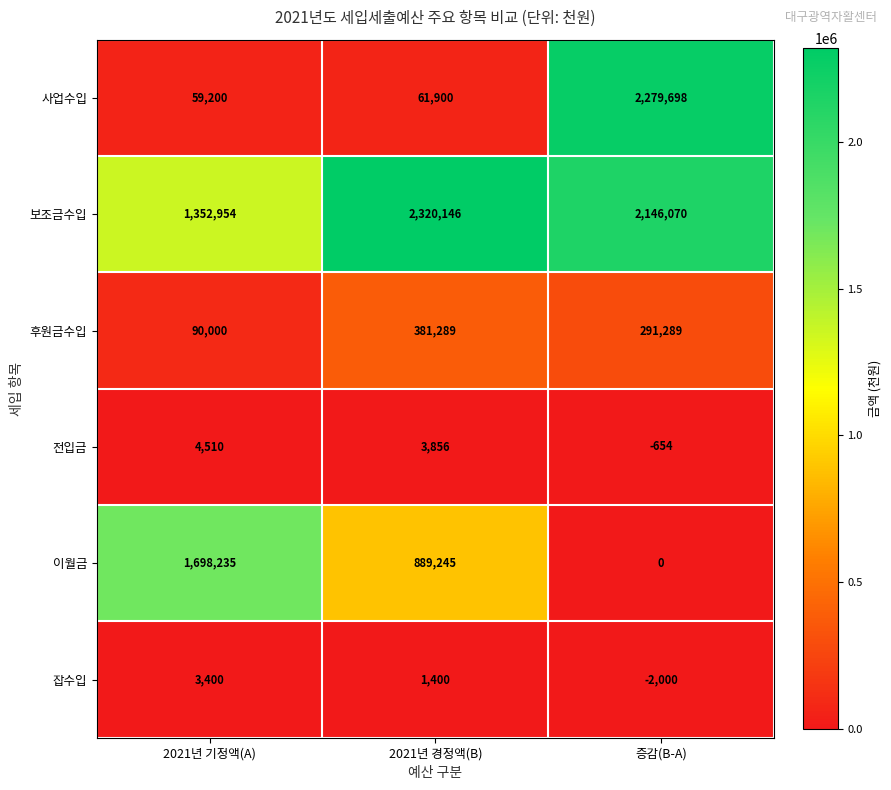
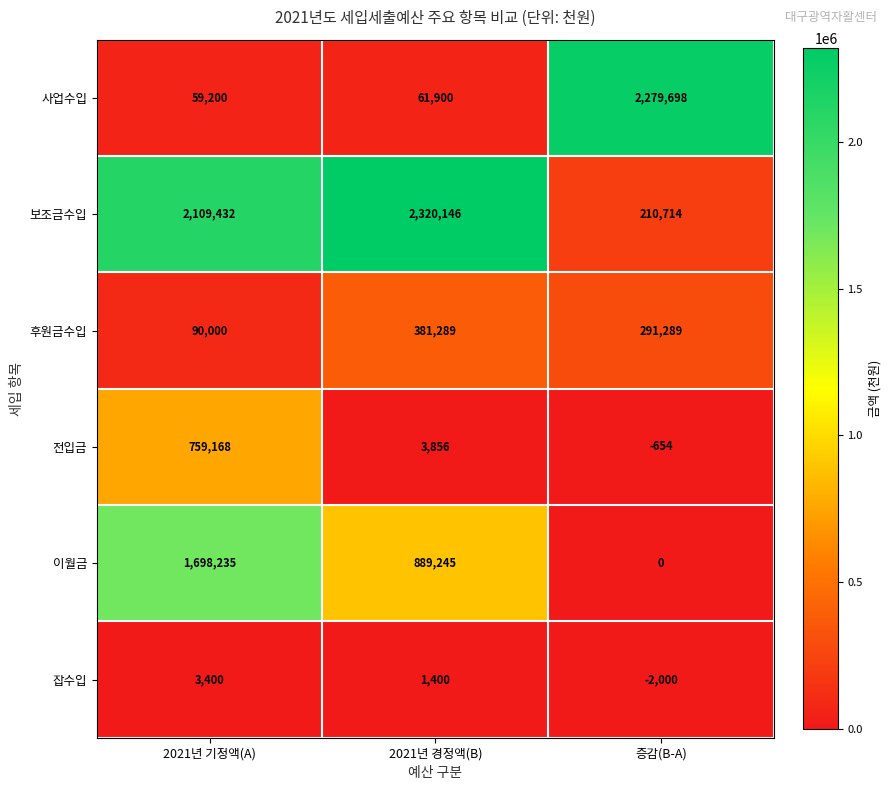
  {
    "사업수입": {
      "2021년 기정액(A)": "59,200",
      "2021년 경정액(B)": "61,900",
      "증감(B-A)": "2,279,698"
    },
    "보조금수입": {
-     "2021년 기정액(A)": "1,352,954",
+     "2021년 기정액(A)": "2,109,432",
      "2021년 경정액(B)": "2,320,146",
-     "증감(B-A)": "2,146,070"
+     "증감(B-A)": "210,714"
    },
    "후원금수입": {
      "2021년 기정액(A)": "90,000",
      "2021년 경정액(B)": "381,289",
      "증감(B-A)": "291,289"
    },
    "전입금": {
-     "2021년 기정액(A)": "4,510",
+     "2021년 기정액(A)": "759,168",
      "2021년 경정액(B)": "3,856",
      "증감(B-A)": "-654"
    },
    "이월금": {
      "2021년 기정액(A)": "1,698,235",
      "2021년 경정액(B)": "889,245",
      "증감(B-A)": "0"
    },
    "잡수입": {
      "2021년 기정액(A)": "3,400",
      "2021년 경정액(B)": "1,400",
      "증감(B-A)": "-2,000"
    }
  }
